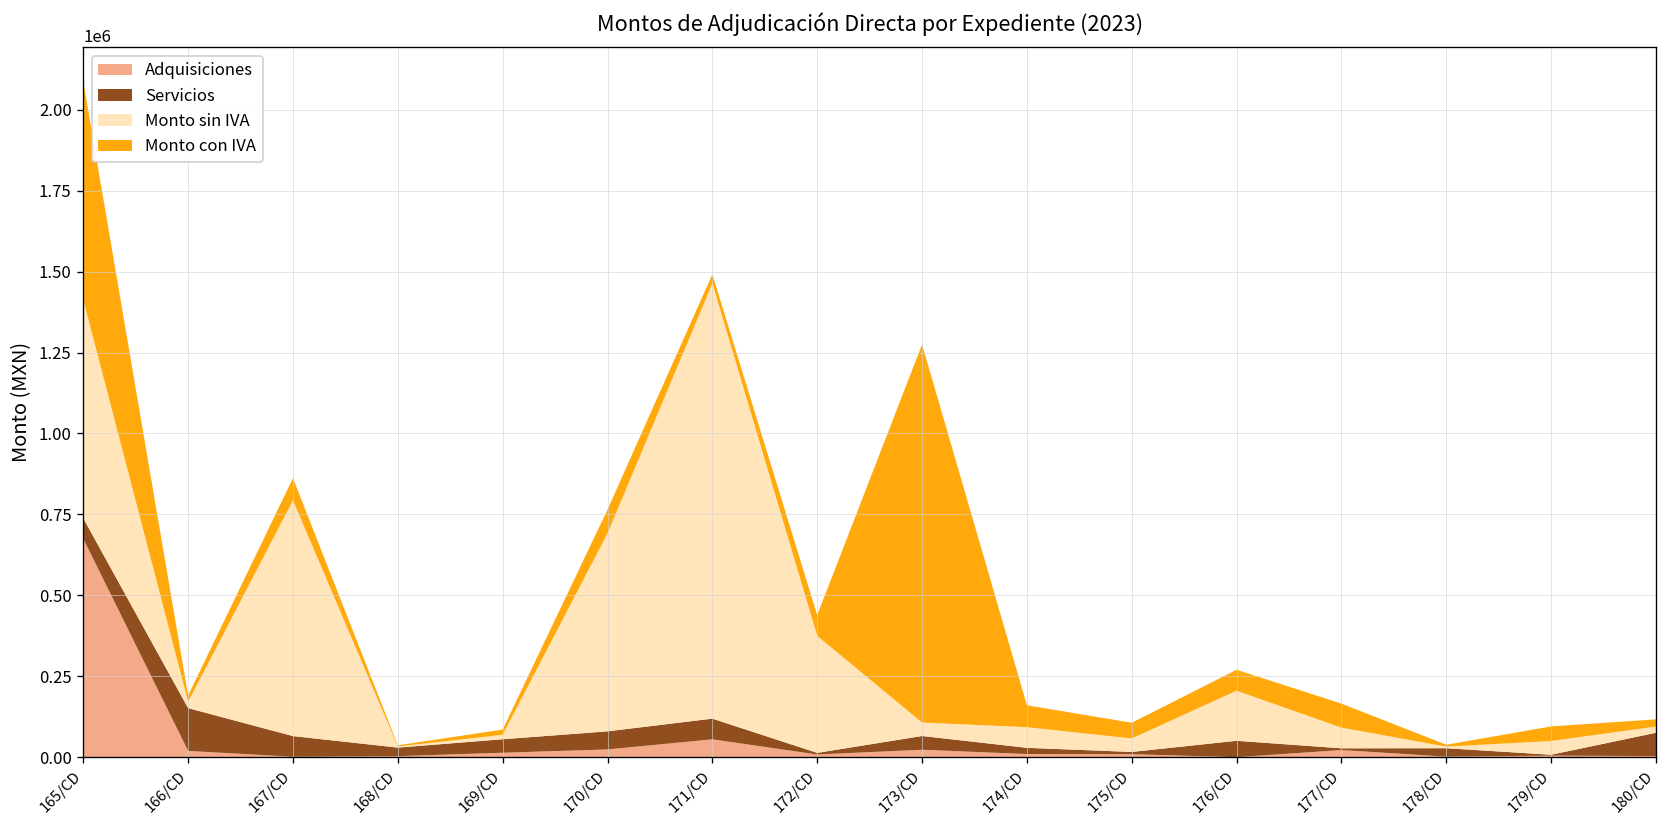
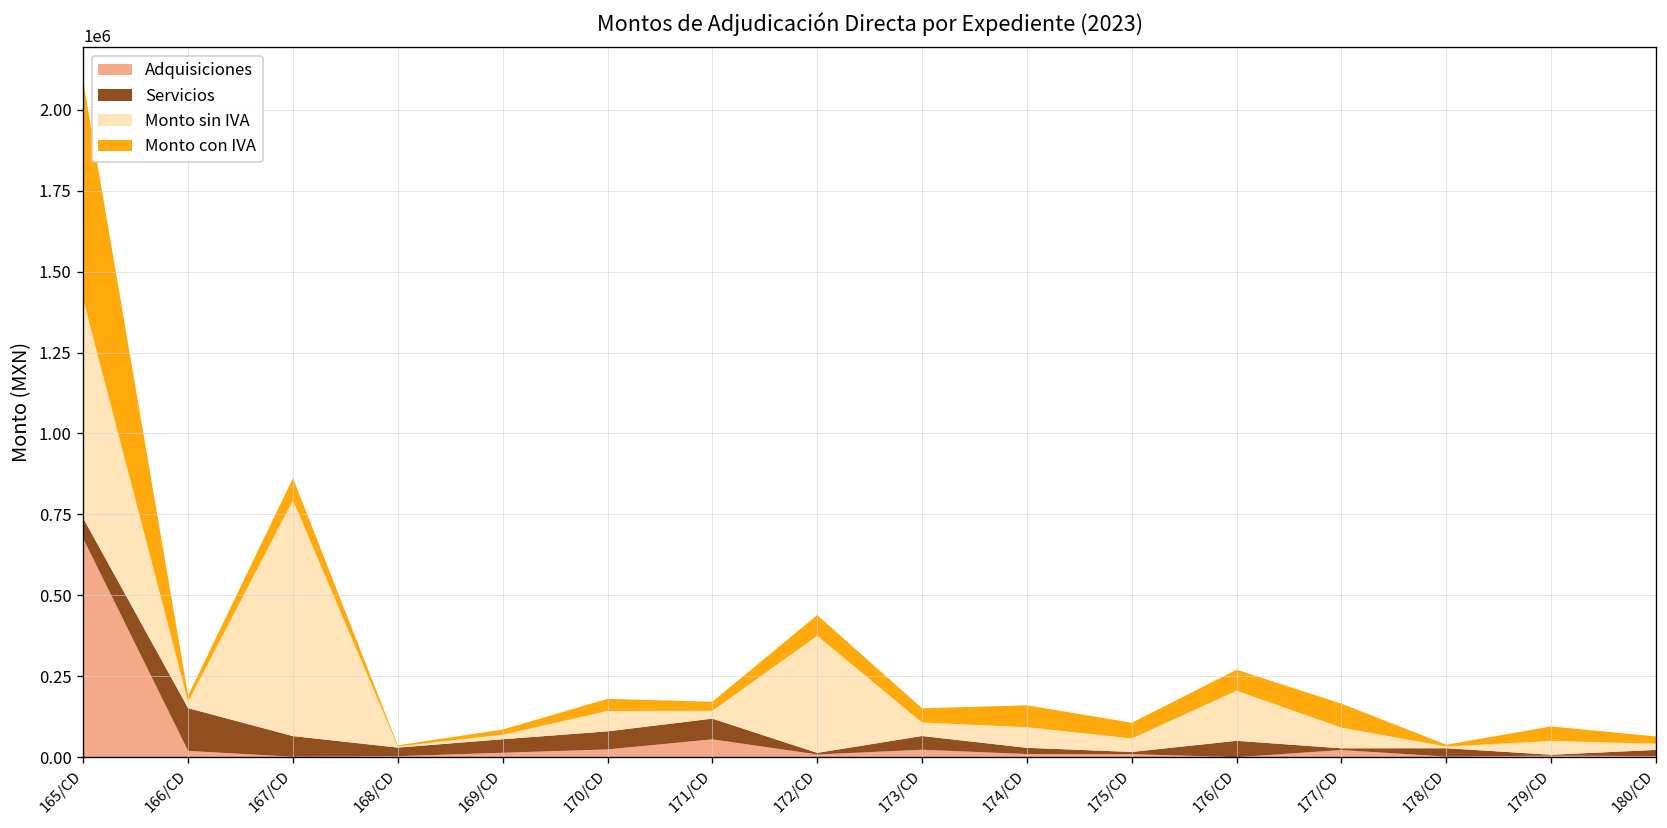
  {
    "Adquisiciones": {
      "165/CD": 680000,
      "166/CD": 20000,
      "169/CD": 10000,
      "170/CD": 20000,
      "171/CD": 60000,
      "173/CD": 20000,
      "174/CD": 10000
    },
    "Servicios": {
      "165/CD": 60000,
      "166/CD": 130000,
      "167/CD": 60000,
      "169/CD": 40000,
      "170/CD": 60000,
      "171/CD": 60000,
      "173/CD": 40000,
      "174/CD": 20000,
      "176/CD": 50000,
-     "180/CD": 70000
+     "180/CD": 20000
    },
    "Monto sin IVA": {
      "165/CD": 680000,
      "166/CD": 20000,
      "167/CD": 730000,
      "169/CD": 10000,
-     "170/CD": 610000,
-     "171/CD": 1340000,
+     "170/CD": 60000,
+     "171/CD": 20000,
      "172/CD": 360000,
      "173/CD": 40000,
      "174/CD": 60000,
      "175/CD": 40000,
      "176/CD": 150000,
      "177/CD": 60000,
      "179/CD": 40000,
      "180/CD": 20000
    },
    "Monto con IVA": {
      "165/CD": 680000,
      "166/CD": 20000,
      "167/CD": 70000,
      "169/CD": 20000,
-     "170/CD": 70000,
+     "170/CD": 40000,
      "171/CD": 30000,
      "172/CD": 60000,
-     "173/CD": 1170000,
+     "173/CD": 40000,
      "174/CD": 70000,
      "175/CD": 50000,
      "176/CD": 60000,
      "177/CD": 70000,
      "179/CD": 50000,
      "180/CD": 20000
    }
  }
